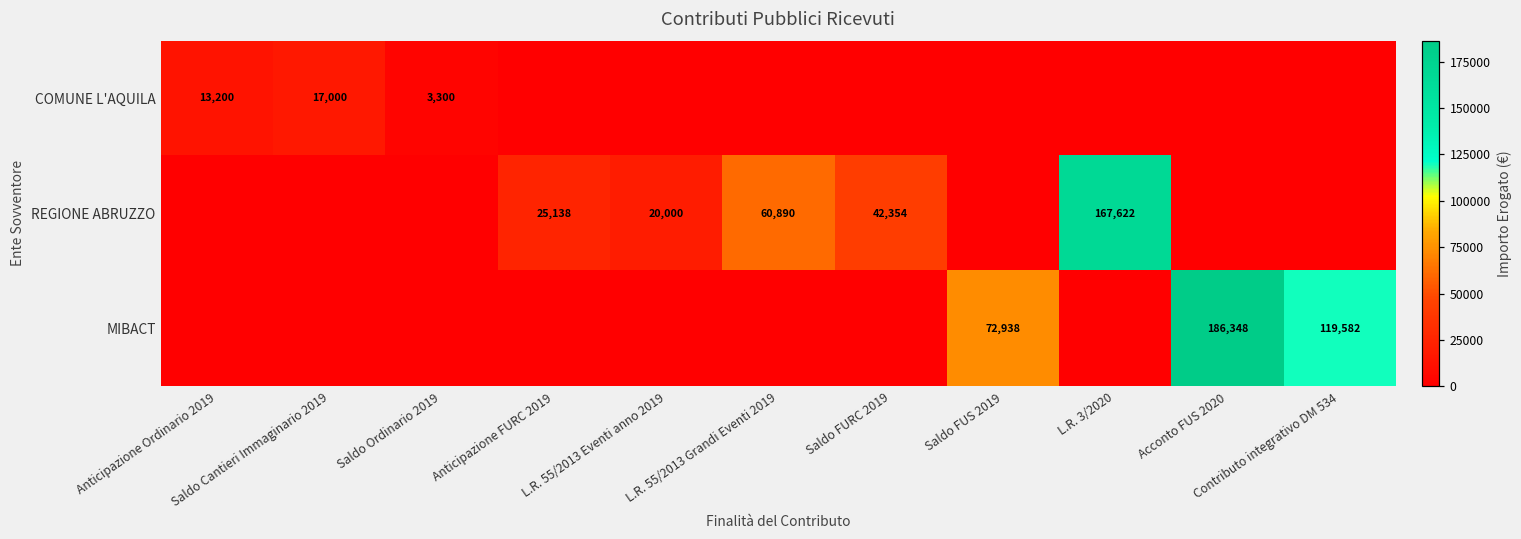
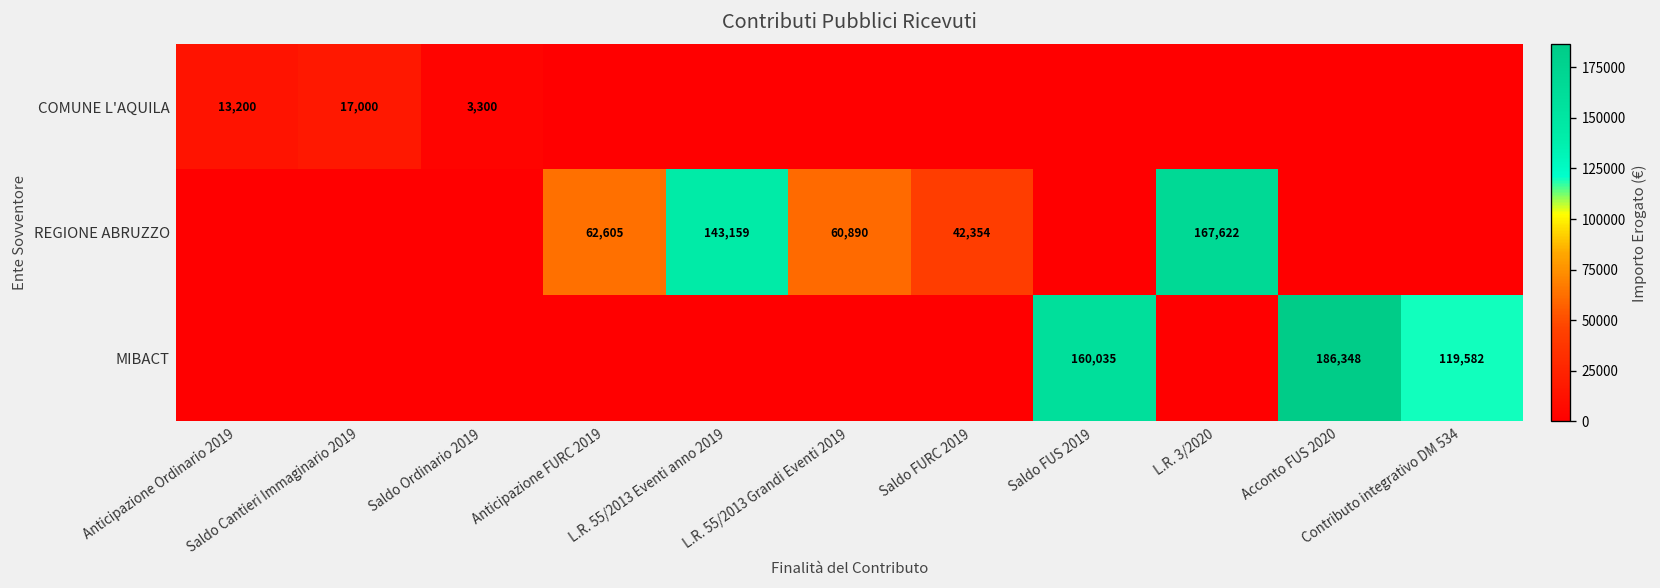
  {
    "COMUNE L'AQUILA": {
      "Anticipazione Ordinario 2019": "13,200",
      "Saldo Cantieri Immaginario 2019": "17,000",
      "Saldo Ordinario 2019": "3,300"
    },
    "REGIONE ABRUZZO": {
-     "Anticipazione FURC 2019": "25,138",
-     "L.R. 55/2013 Eventi anno 2019": "20,000",
+     "Anticipazione FURC 2019": "62,605",
+     "L.R. 55/2013 Eventi anno 2019": "143,159",
      "L.R. 55/2013 Grandi Eventi 2019": "60,890",
      "Saldo FURC 2019": "42,354",
      "L.R. 3/2020": "167,622"
    },
    "MIBACT": {
-     "Saldo FUS 2019": "72,938",
+     "Saldo FUS 2019": "160,035",
      "Acconto FUS 2020": "186,348",
      "Contributo integrativo DM 534": "119,582"
    }
  }
